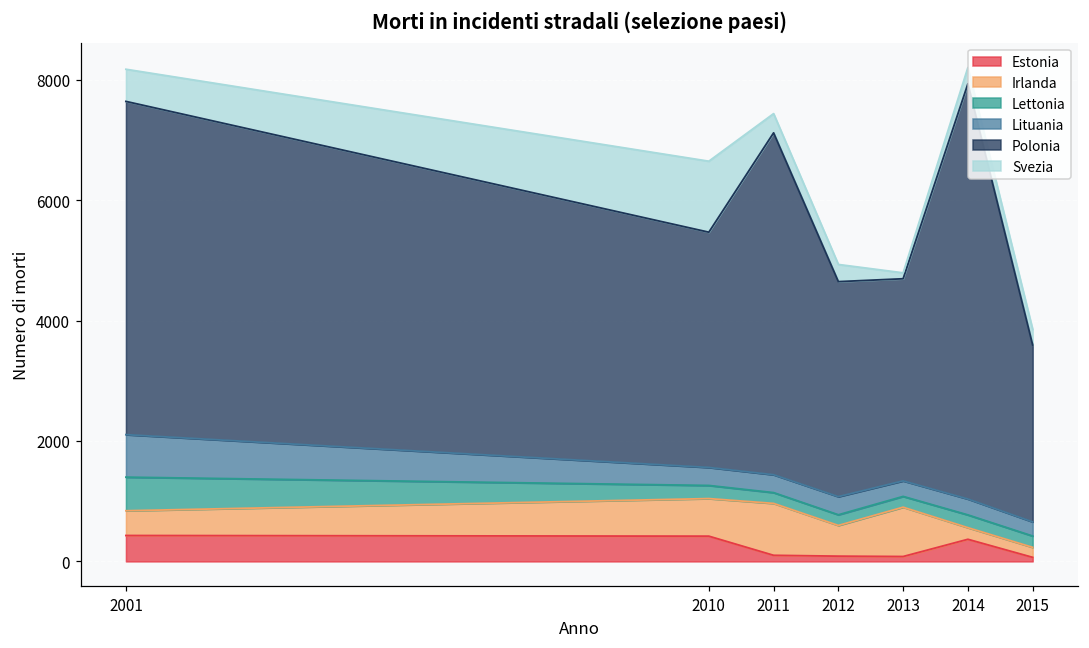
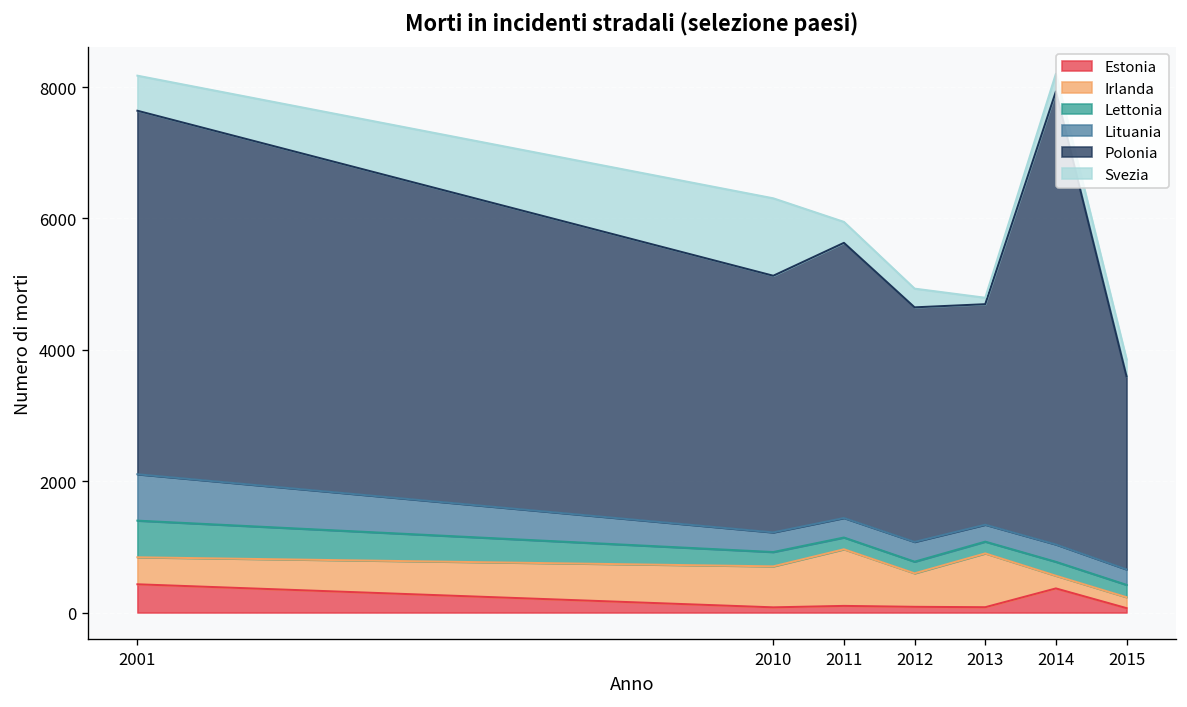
  {
    "Estonia": {
      "2001": 400,
-     "2010": 400,
+     "2010": 100,
      "2011": 100,
      "2012": 100,
      "2013": 100,
      "2014": 400,
      "2015": 100
    },
    "Irlanda": {
      "2001": 400,
      "2010": 600,
      "2011": 900,
      "2012": 500,
      "2013": 800,
      "2014": 200,
      "2015": 200
    },
    "Polonia": {
      "2001": 5500,
      "2010": 3900,
-     "2011": 5700,
+     "2011": 4200,
      "2012": 3600,
      "2013": 3400,
      "2014": 6900,
      "2015": 2900
    },
    "Svezia": {
      "2001": 500,
      "2010": 1200,
      "2011": 300,
      "2012": 300,
      "2013": 100,
      "2014": 300,
      "2015": 300
    }
  }
